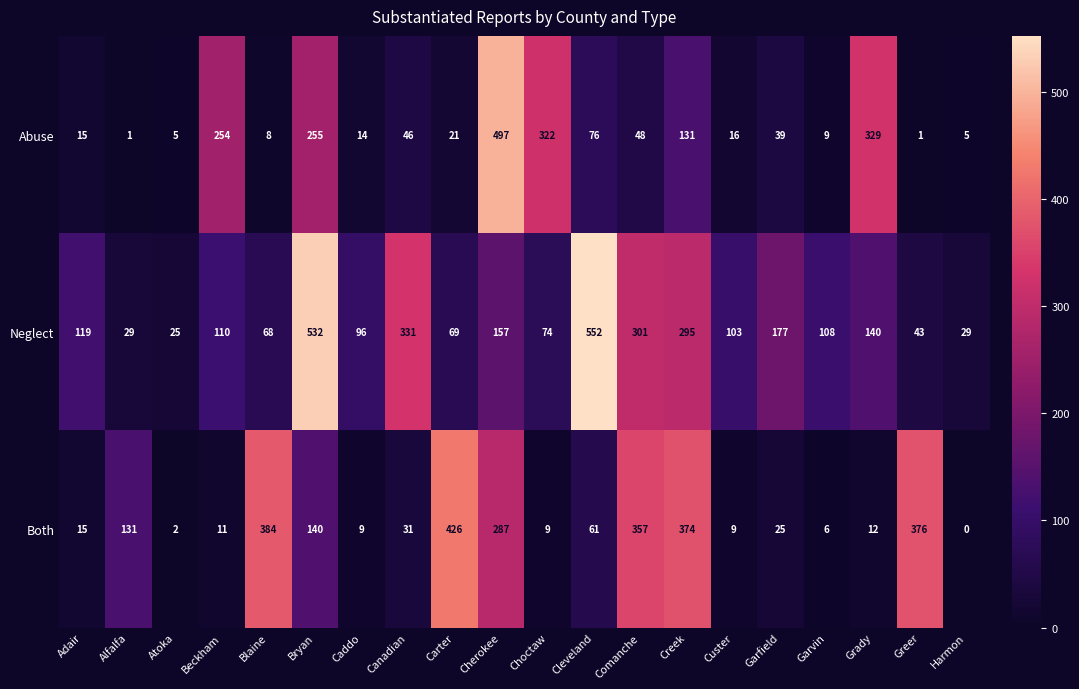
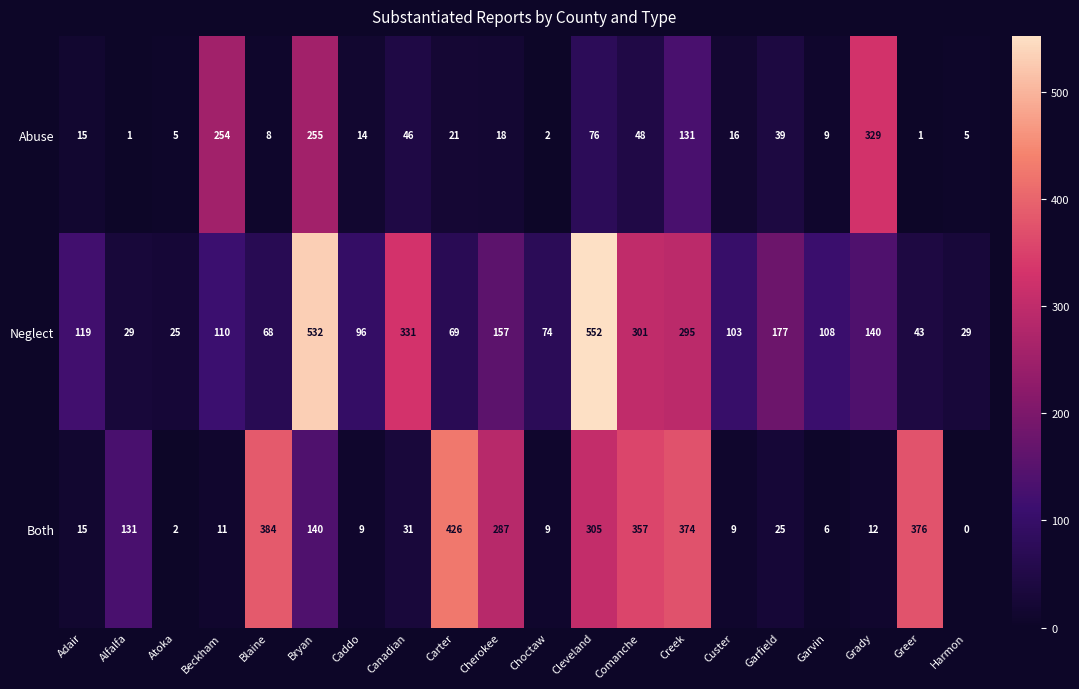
  {
    "Abuse": {
      "Adair": 15,
      "Alfalfa": 1,
      "Atoka": 5,
      "Beckham": 254,
      "Blaine": 8,
      "Bryan": 255,
      "Caddo": 14,
      "Canadian": 46,
      "Carter": 21,
-     "Cherokee": 497,
-     "Choctaw": 322,
+     "Cherokee": 18,
+     "Choctaw": 2,
      "Cleveland": 76,
      "Comanche": 48,
      "Creek": 131,
      "Custer": 16,
      "Garfield": 39,
      "Garvin": 9,
      "Grady": 329,
      "Greer": 1,
      "Harmon": 5
    },
    "Neglect": {
      "Adair": 119,
      "Alfalfa": 29,
      "Atoka": 25,
      "Beckham": 110,
      "Blaine": 68,
      "Bryan": 532,
      "Caddo": 96,
      "Canadian": 331,
      "Carter": 69,
      "Cherokee": 157,
      "Choctaw": 74,
      "Cleveland": 552,
      "Comanche": 301,
      "Creek": 295,
      "Custer": 103,
      "Garfield": 177,
      "Garvin": 108,
      "Grady": 140,
      "Greer": 43,
      "Harmon": 29
    },
    "Both": {
      "Adair": 15,
      "Alfalfa": 131,
      "Atoka": 2,
      "Beckham": 11,
      "Blaine": 384,
      "Bryan": 140,
      "Caddo": 9,
      "Canadian": 31,
      "Carter": 426,
      "Cherokee": 287,
      "Choctaw": 9,
-     "Cleveland": 61,
+     "Cleveland": 305,
      "Comanche": 357,
      "Creek": 374,
      "Custer": 9,
      "Garfield": 25,
      "Garvin": 6,
      "Grady": 12,
      "Greer": 376,
      "Harmon": 0
    }
  }
